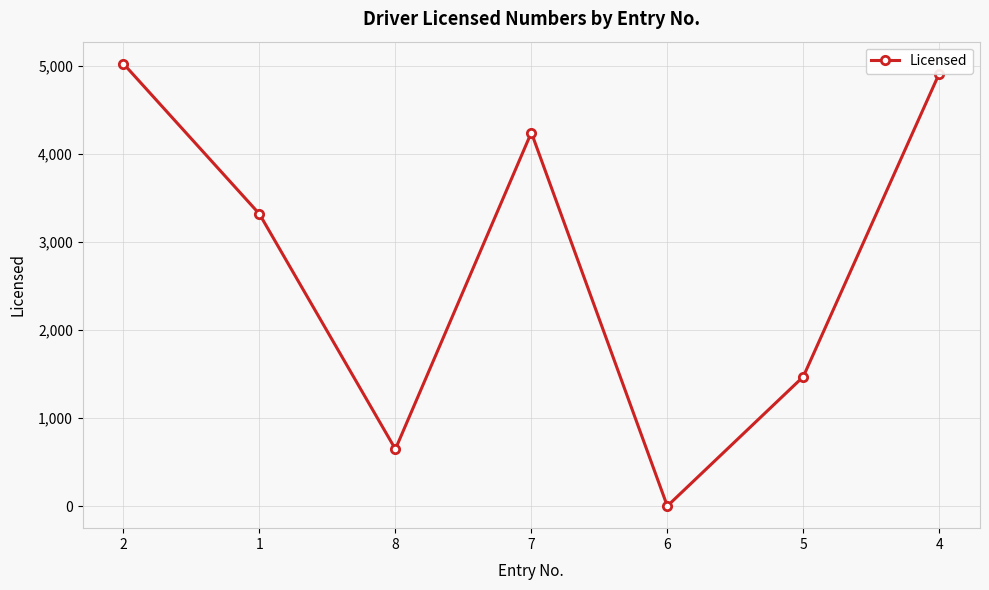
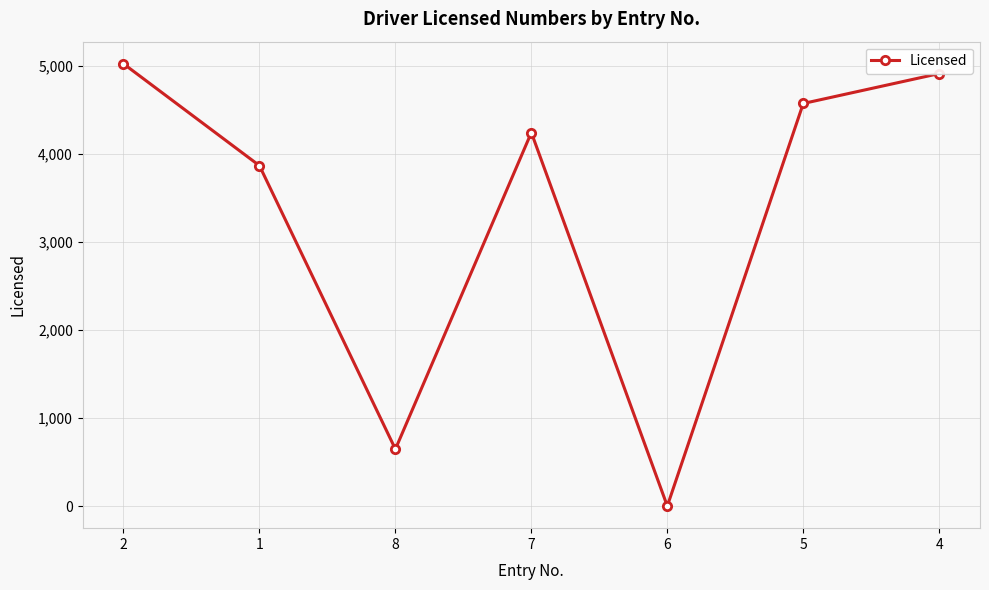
  {
    "2": "5,000",
-   "1": "3,300",
+   "1": "3,900",
    "8": "600",
    "7": "4,200",
    "6": "0",
-   "5": "1,500"
+   "5": "4,600"
  }
